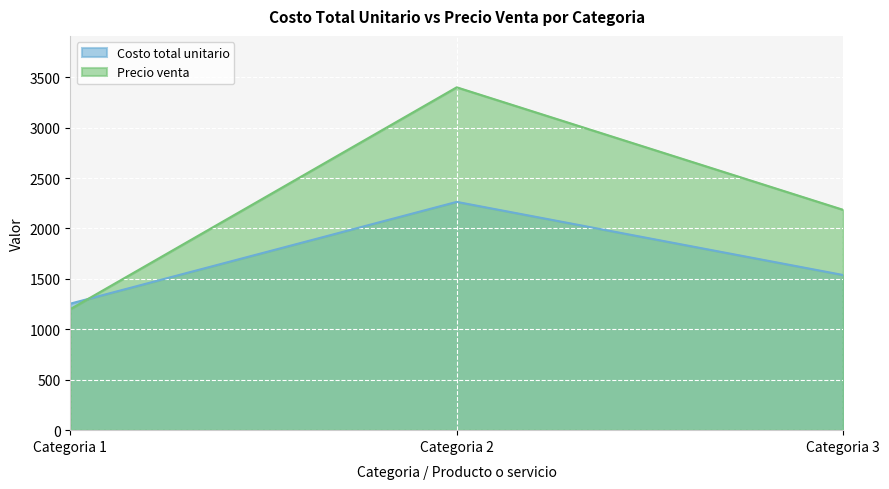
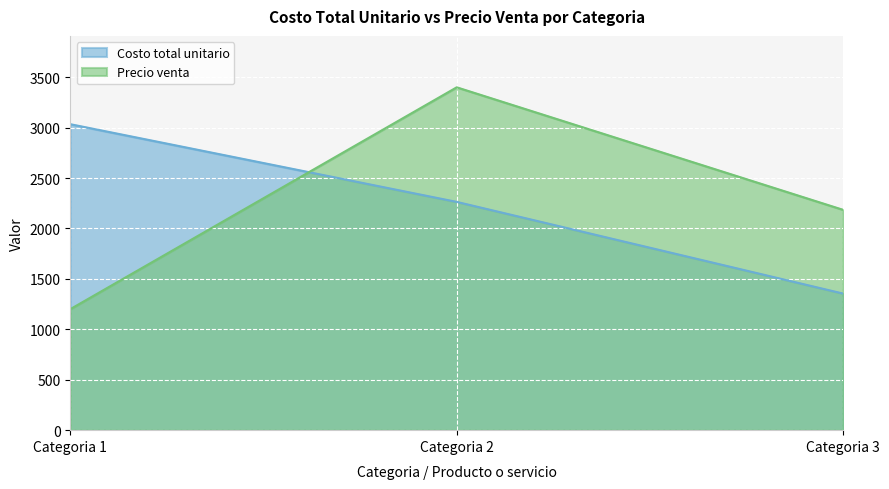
  {
    "Costo total unitario": {
-     "Categoria 1": 1250,
+     "Categoria 1": 3030,
      "Categoria 2": 2260,
-     "Categoria 3": 1540
+     "Categoria 3": 1350
    },
    "Precio venta": {
      "Categoria 1": 1200,
      "Categoria 2": 3400,
      "Categoria 3": 2190
    }
  }
